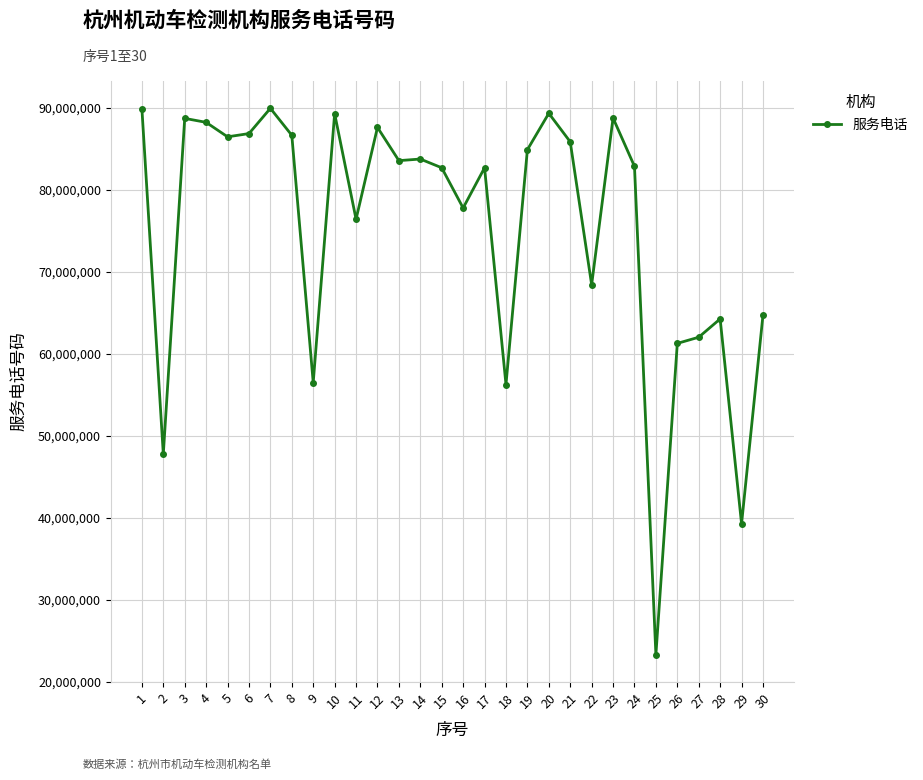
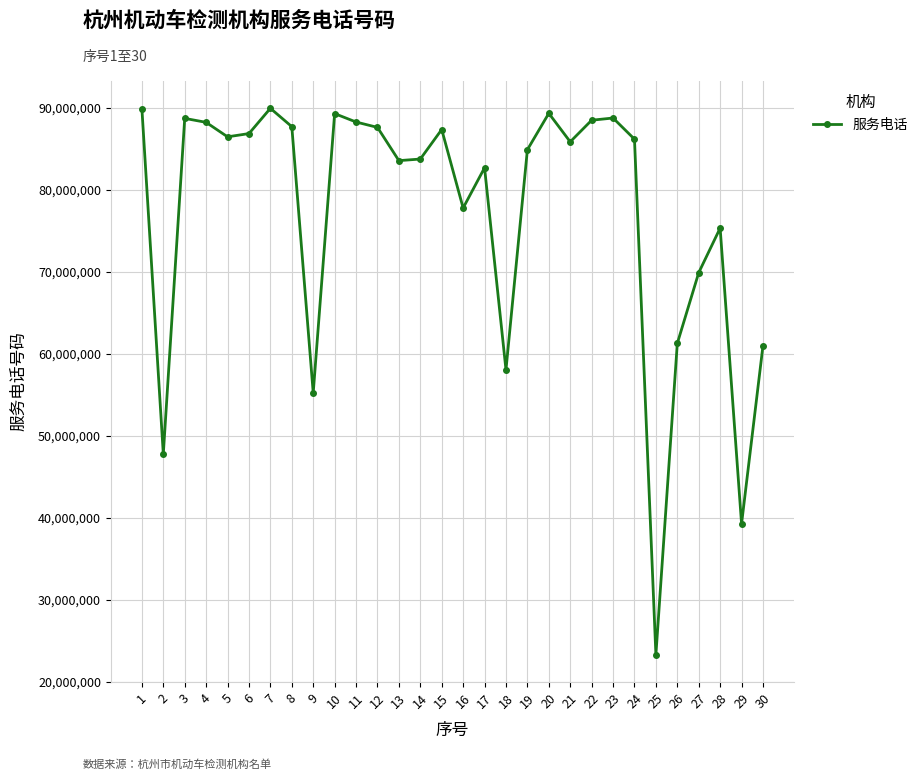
  {
    "1": "90,000,000",
    "2": "48,000,000",
    "3": "89,000,000",
    "4": "88,000,000",
    "5": "86,000,000",
    "6": "87,000,000",
    "7": "90,000,000",
-   "8": "87,000,000",
-   "9": "57,000,000",
+   "8": "88,000,000",
+   "9": "55,000,000",
    "10": "89,000,000",
-   "11": "76,000,000",
+   "11": "88,000,000",
    "12": "88,000,000",
    "13": "84,000,000",
    "14": "84,000,000",
-   "15": "83,000,000",
+   "15": "87,000,000",
    "16": "78,000,000",
    "17": "83,000,000",
-   "18": "56,000,000",
+   "18": "58,000,000",
    "19": "85,000,000",
    "20": "89,000,000",
    "21": "86,000,000",
-   "22": "68,000,000",
+   "22": "89,000,000",
    "23": "89,000,000",
-   "24": "83,000,000",
+   "24": "86,000,000",
    "25": "23,000,000",
    "26": "61,000,000",
-   "27": "62,000,000",
-   "28": "64,000,000",
+   "27": "70,000,000",
+   "28": "75,000,000",
    "29": "39,000,000",
-   "30": "65,000,000"
+   "30": "61,000,000"
  }
